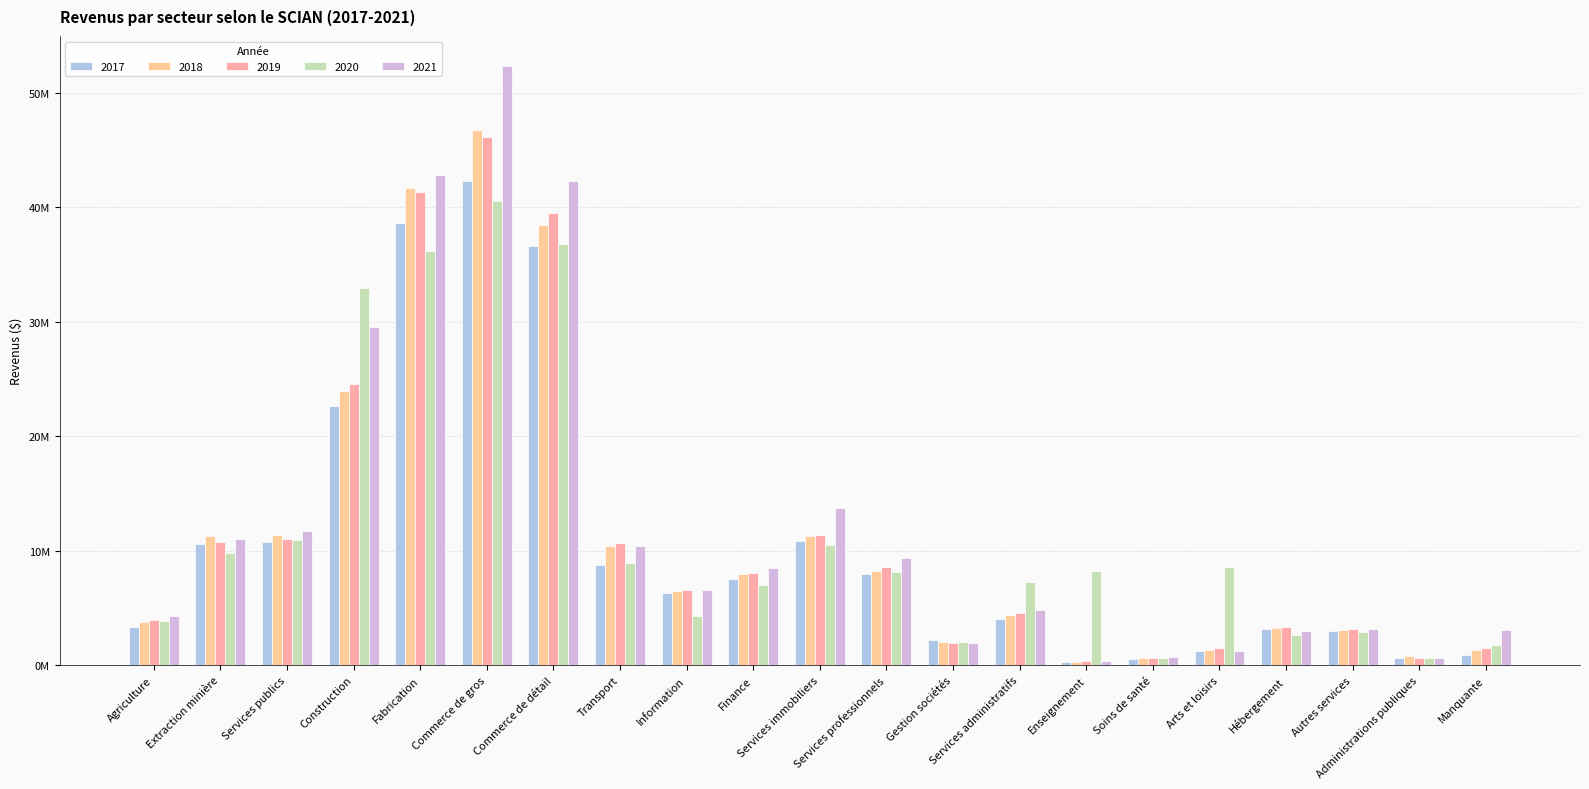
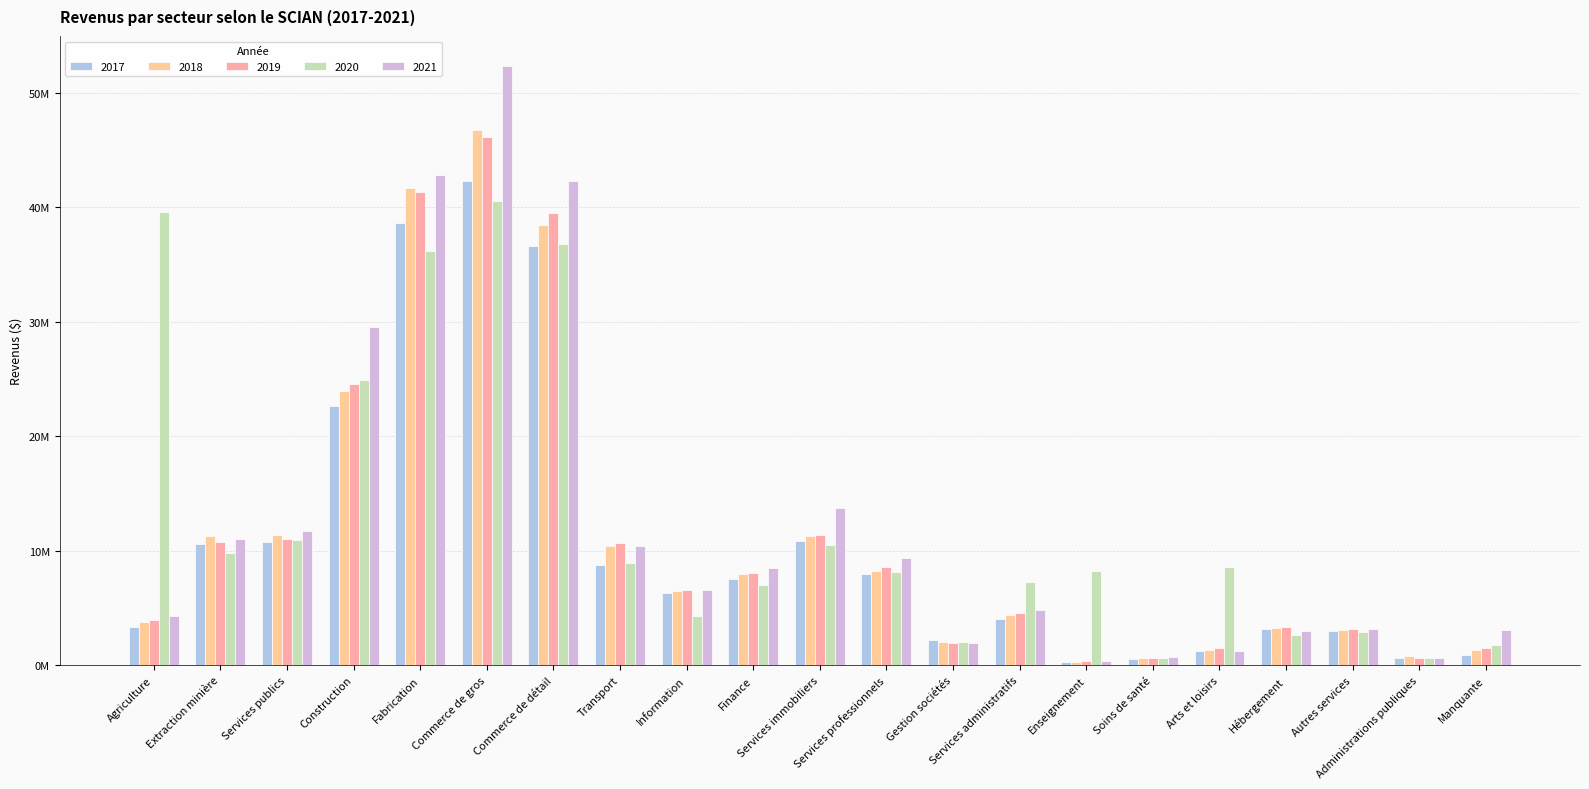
  {
    "2020": {
-     "Agriculture": 3900000,
+     "Agriculture": 39600000,
      "Extraction minière": 9800000,
      "Services publics": 10900000,
-     "Construction": 33000000,
+     "Construction": 24900000,
      "Fabrication": 36200000,
      "Commerce de gros": 40600000,
      "Commerce de détail": 36800000,
      "Transport": 8900000,
      "Information": 4300000,
      "Finance": 7000000,
      "Services immobiliers": 10500000,
      "Services professionnels": 8100000,
      "Gestion sociétés": 2000000,
      "Services administratifs": 7300000,
      "Enseignement": 8300000,
      "Soins de santé": 600000,
      "Arts et loisirs": 8600000,
      "Hébergement": 2600000,
      "Autres services": 2900000,
      "Administrations publiques": 600000,
      "Manquante": 1800000
    }
  }
